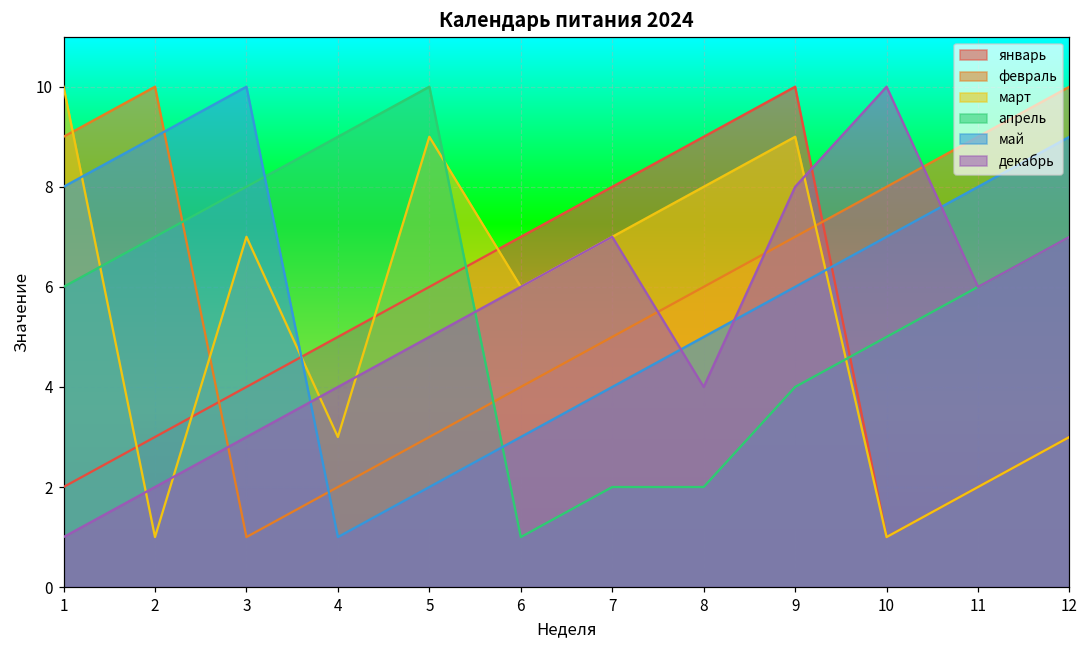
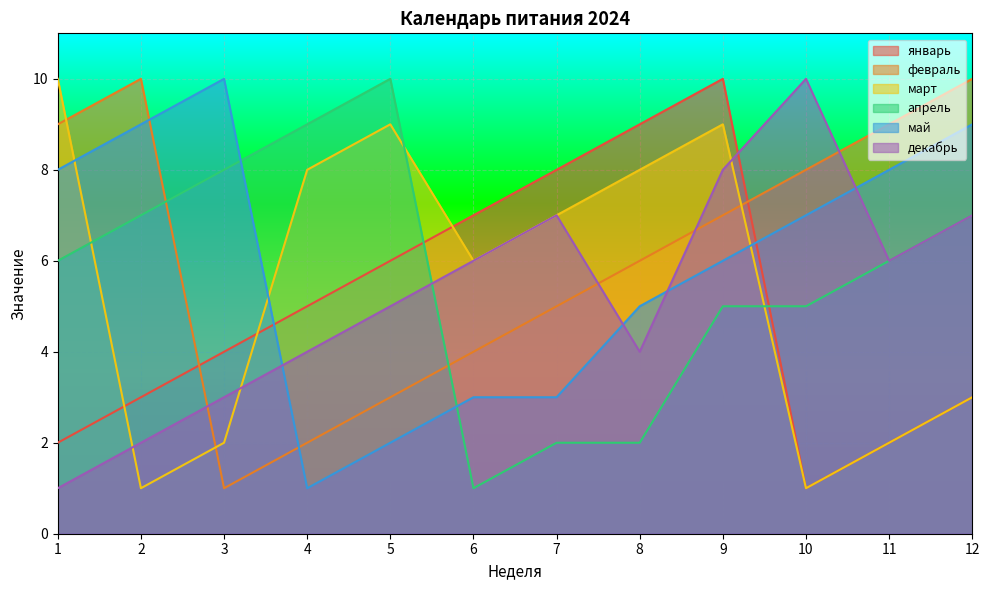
  {
    "март": {
      "1": 10,
      "2": 1,
-     "3": 7,
-     "4": 3,
+     "3": 2,
+     "4": 8,
      "5": 9,
      "8": 8,
      "9": 9
    },
    "апрель": {
      "1": 6,
      "2": 7,
      "3": 8,
      "4": 9,
      "5": 10,
      "6": 1,
      "7": 2,
      "8": 2,
-     "9": 4,
+     "9": 5,
      "10": 5
    },
    "май": {
      "1": 8,
      "2": 9,
      "3": 10,
      "4": 1,
      "5": 2,
      "6": 3,
-     "7": 4,
+     "7": 3,
      "8": 5,
      "9": 6,
      "10": 7,
      "11": 8,
      "12": 9
    },
    "декабрь": {
      "1": 1,
      "2": 2,
      "3": 3,
      "4": 4,
      "5": 5,
      "8": 4,
      "9": 8,
      "10": 10
    }
  }
